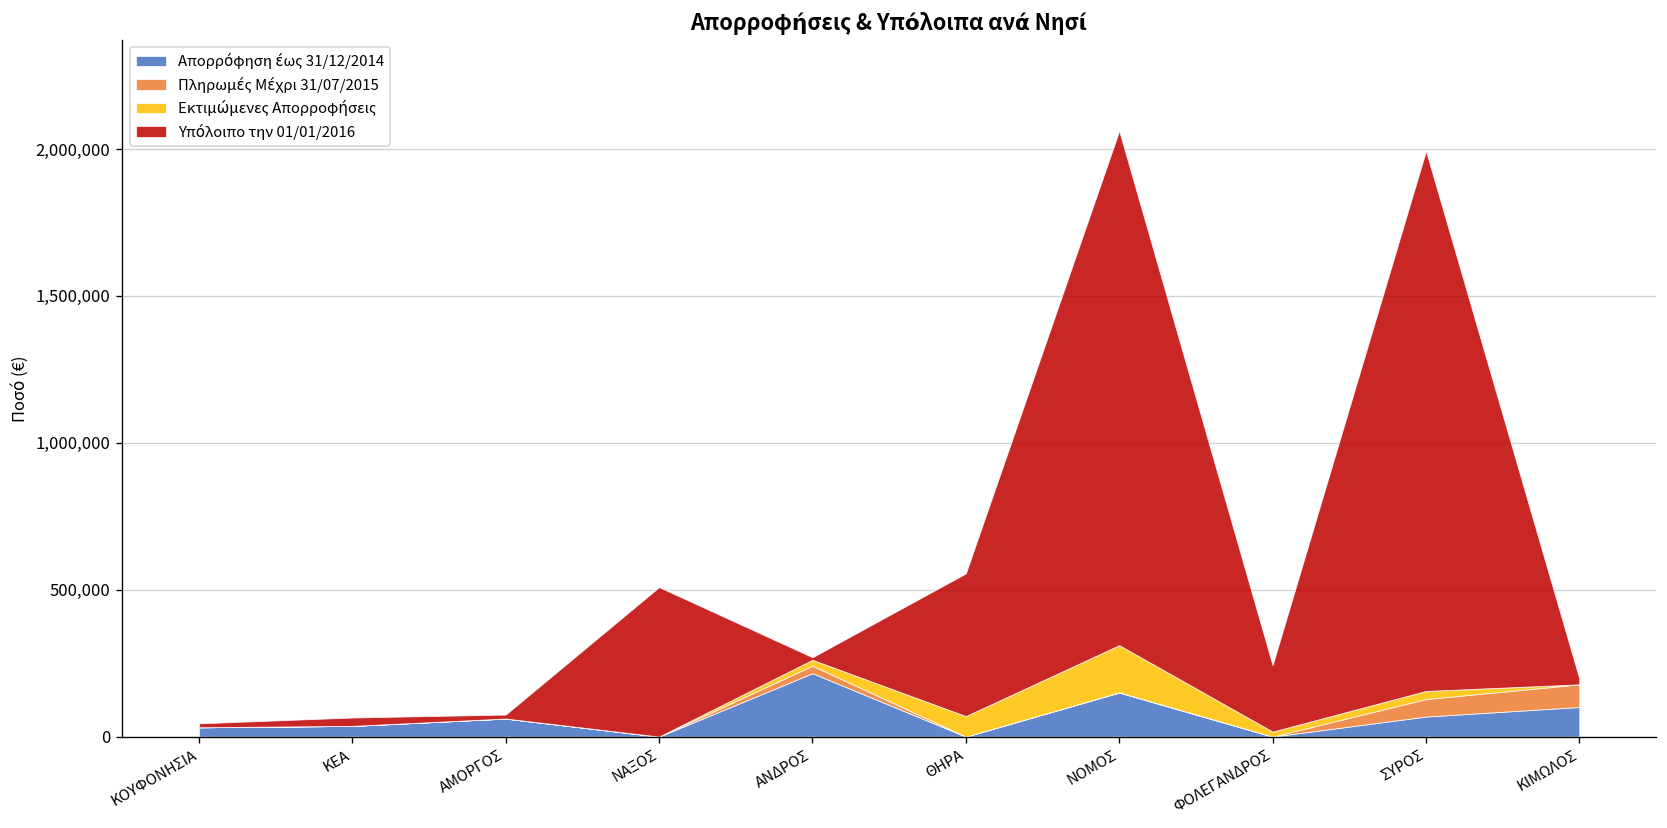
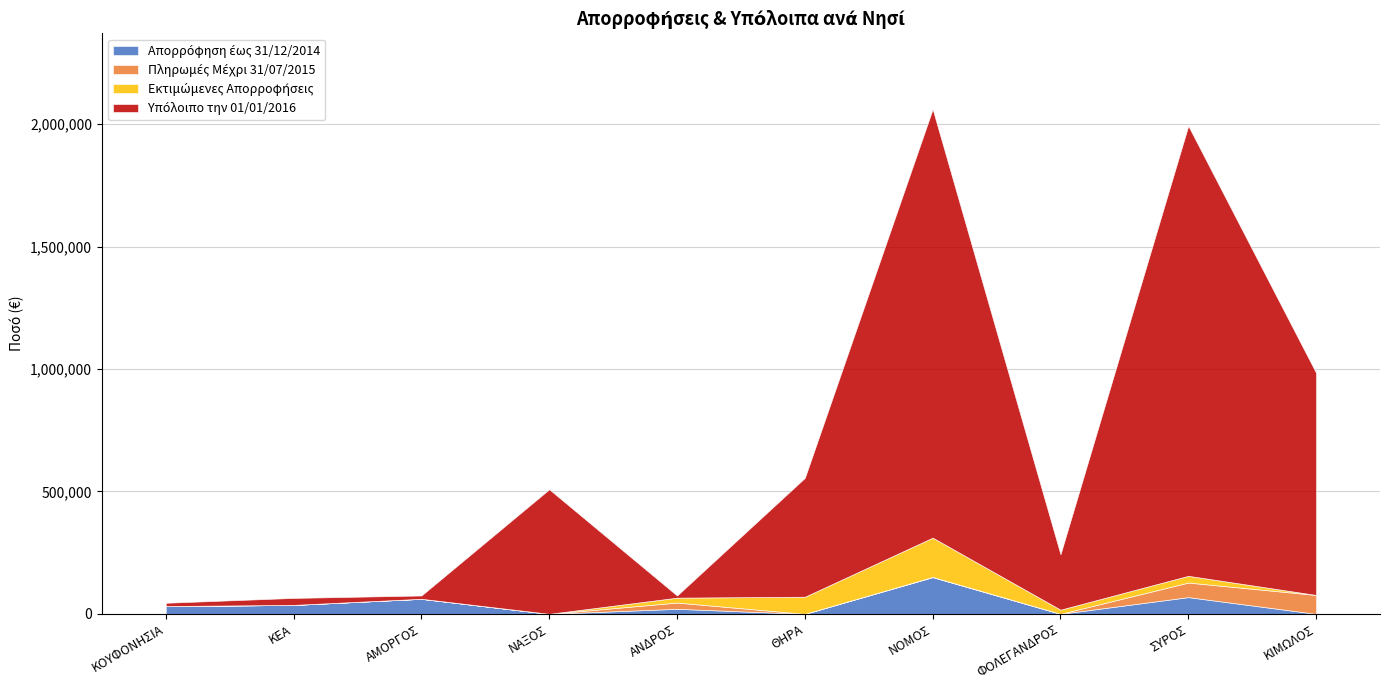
  {
    "Απορρόφηση έως 31/12/2014": {
-     "ΑΝΔΡΟΣ": "220,000",
+     "ΑΝΔΡΟΣ": "20,000",
      "ΣΥΡΟΣ": "70,000",
-     "ΚΙΜΩΛΟΣ": "100,000"
+     "ΚΙΜΩΛΟΣ": "0"
    },
    "Πληρωμές Μέχρι 31/07/2015": {
      "ΑΝΔΡΟΣ": "30,000",
      "ΣΥΡΟΣ": "60,000"
    },
    "Εκτιμώμενες Απορροφήσεις": {
      "ΘΗΡΑ": "70,000",
      "ΝΟΜΟΣ": "160,000",
      "ΦΟΛΕΓΑΝΔΡΟΣ": "20,000",
      "ΣΥΡΟΣ": "30,000"
    },
    "Υπόλοιπο την 01/01/2016": {
      "ΚΟΥΦΟΝΗΣΙΑ": "10,000",
      "ΚΕΑ": "30,000",
      "ΑΜΟΡΓΟΣ": "10,000",
      "ΝΑΞΟΣ": "510,000",
      "ΘΗΡΑ": "490,000",
      "ΝΟΜΟΣ": "1,750,000",
      "ΦΟΛΕΓΑΝΔΡΟΣ": "230,000",
      "ΣΥΡΟΣ": "1,840,000",
-     "ΚΙΜΩΛΟΣ": "20,000"
+     "ΚΙΜΩΛΟΣ": "910,000"
    }
  }
